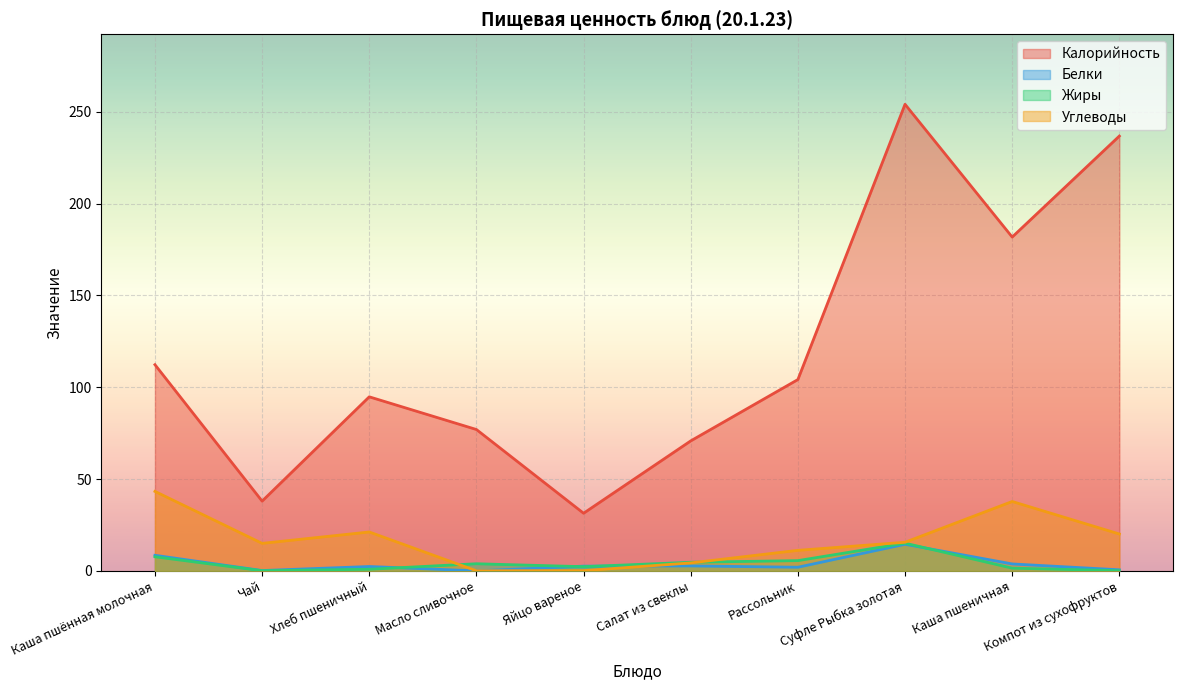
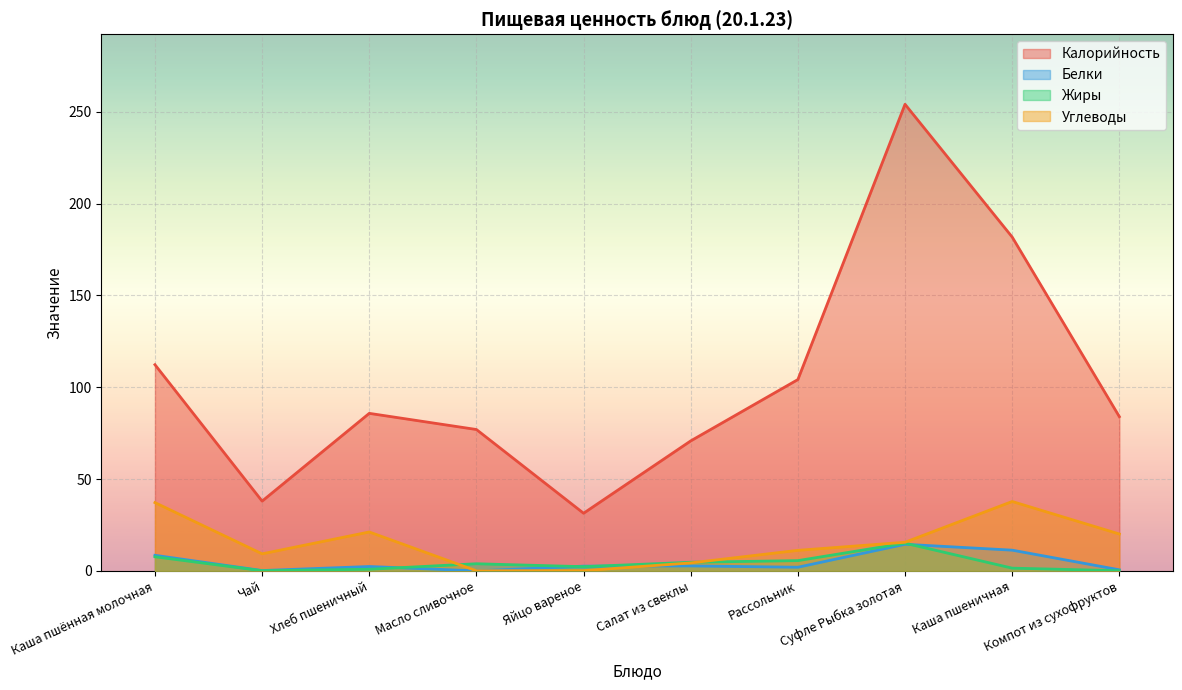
  {
    "Калорийность": {
      "Каша пшённая молочная": 112,
      "Чай": 38,
-     "Хлеб пшеничный": 95,
+     "Хлеб пшеничный": 86,
      "Масло сливочное": 77,
      "Яйцо вареное": 31,
      "Салат из свеклы": 71,
      "Рассольник": 104,
      "Суфле Рыбка золотая": 254,
      "Каша пшеничная": 182,
-     "Компот из сухофруктов": 237
+     "Компот из сухофруктов": 84
    },
    "Белки": {
      "Хлеб пшеничный": 2,
      "Салат из свеклы": 3,
      "Рассольник": 2,
-     "Каша пшеничная": 4
+     "Каша пшеничная": 11
    },
    "Жиры": {
      "Хлеб пшеничный": 1,
      "Масло сливочное": 4,
      "Рассольник": 6,
      "Каша пшеничная": 2
    },
    "Углеводы": {
-     "Каша пшённая молочная": 43,
-     "Чай": 15,
+     "Каша пшённая молочная": 37,
+     "Чай": 9,
      "Хлеб пшеничный": 21,
      "Яйцо вареное": 0,
      "Рассольник": 11,
      "Каша пшеничная": 38,
      "Компот из сухофруктов": 20
    }
  }
